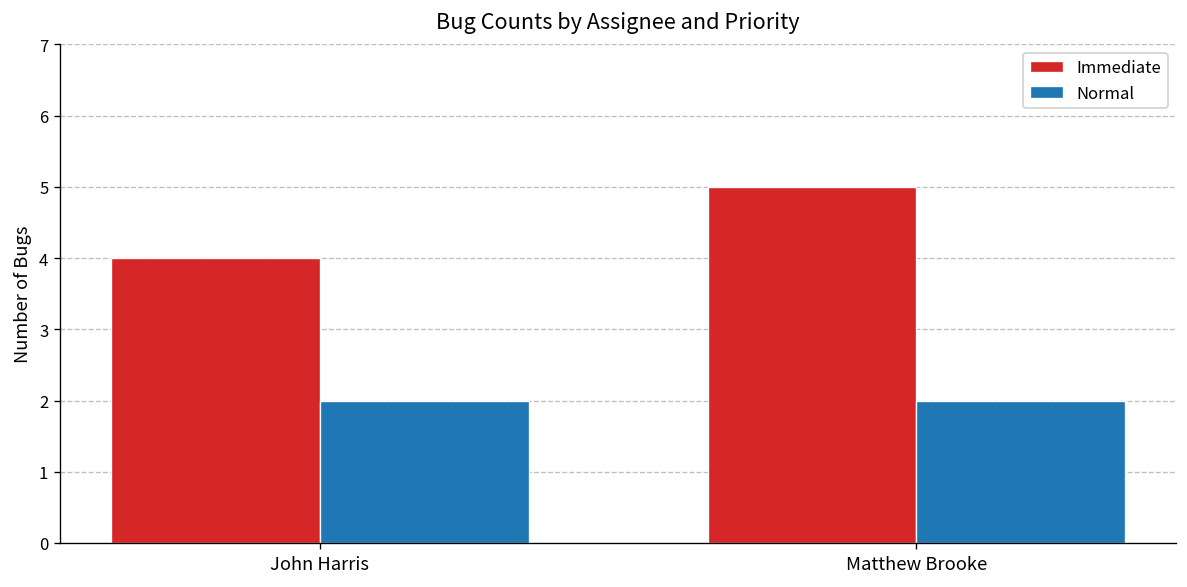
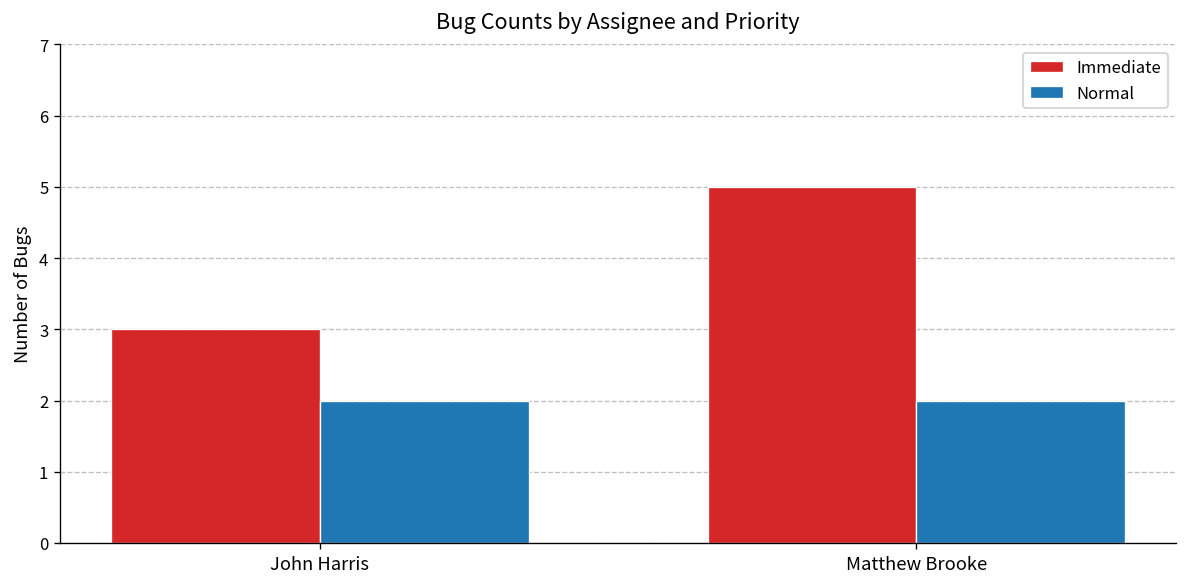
  {
    "Immediate": {
-     "John Harris": 4,
+     "John Harris": 3,
      "Matthew Brooke": 5
    },
    "Normal": {
      "John Harris": 2,
      "Matthew Brooke": 2
    }
  }
